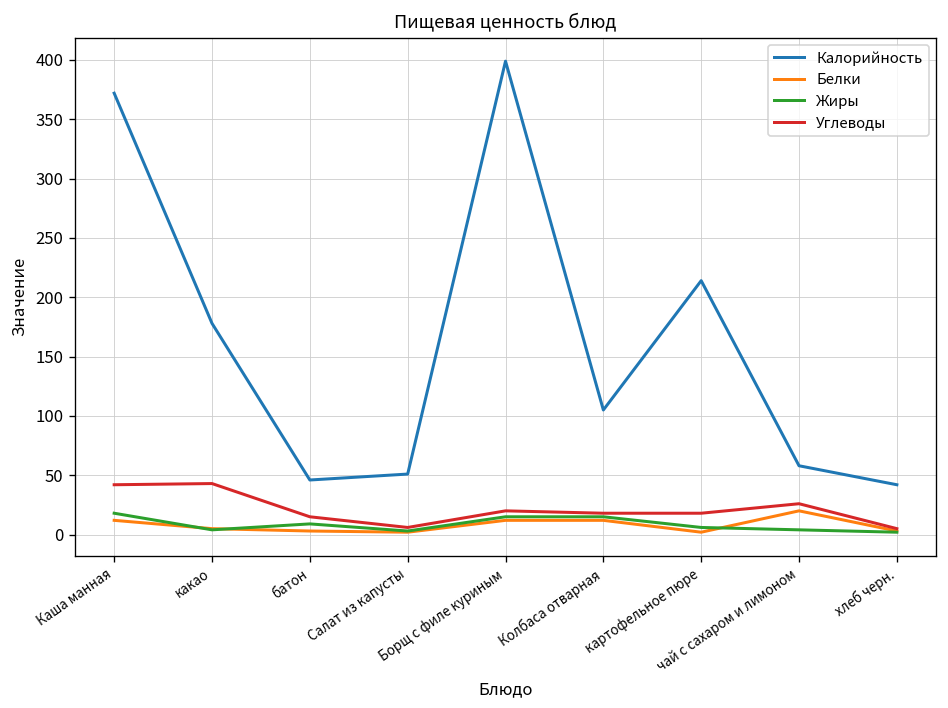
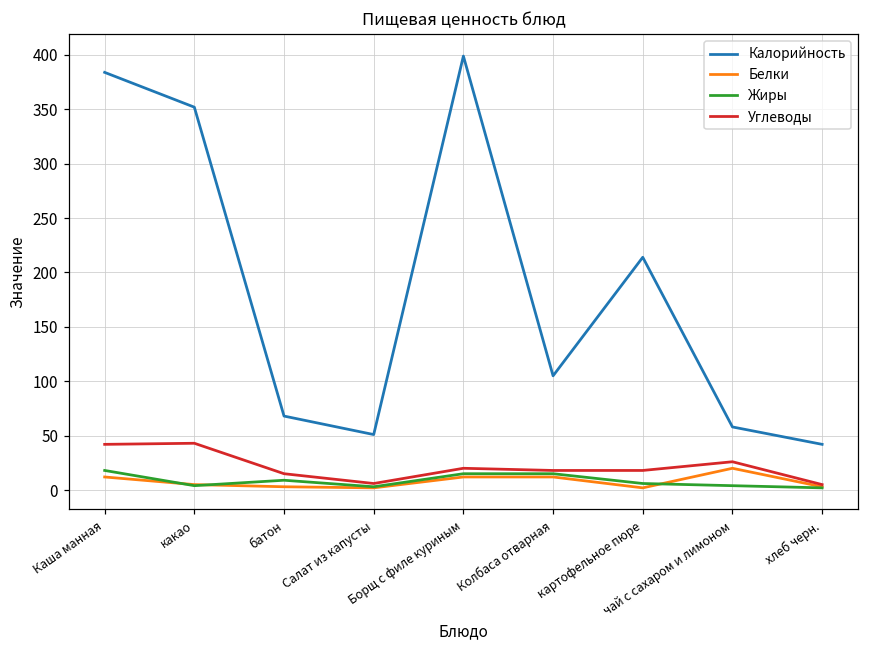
  {
    "Калорийность": {
-     "Каша манная": 370,
-     "какао": 180,
-     "батон": 50,
+     "Каша манная": 380,
+     "какао": 350,
+     "батон": 70,
      "Салат из капусты": 50,
      "Борщ с филе куриным": 400,
      "Колбаса отварная": 110,
      "картофельное пюре": 210,
      "чай с сахаром и лимоном": 60,
      "хлеб черн.": 40
    },
    "Белки": {
      "Каша манная": 10,
      "батон": 0,
      "Борщ с филе куриным": 10,
      "Колбаса отварная": 10,
      "картофельное пюре": 0,
      "чай с сахаром и лимоном": 20
    },
    "Жиры": {
      "Каша манная": 20,
      "батон": 10,
      "Борщ с филе куриным": 20,
      "Колбаса отварная": 20,
      "картофельное пюре": 10,
      "чай с сахаром и лимоном": 0
    },
    "Углеводы": {
      "Каша манная": 40,
      "какао": 40,
      "батон": 20,
      "Салат из капусты": 10,
      "Борщ с филе куриным": 20,
      "Колбаса отварная": 20,
      "картофельное пюре": 20,
      "чай с сахаром и лимоном": 30
    }
  }
